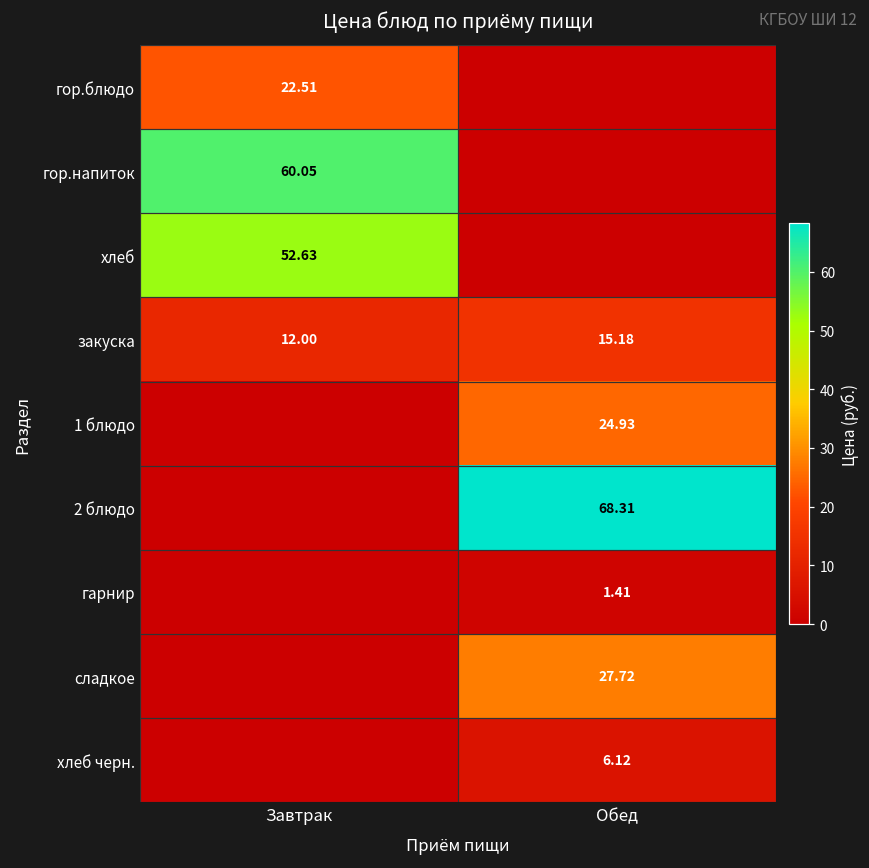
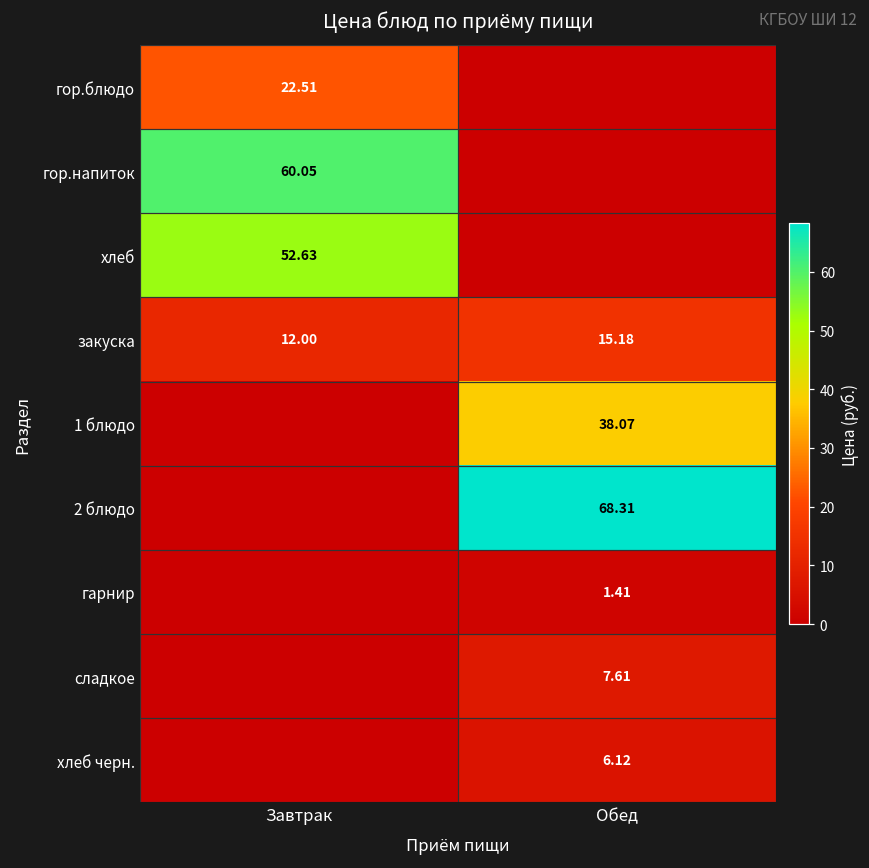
  {
    "гор.блюдо": {
      "Завтрак": 22.51
    },
    "гор.напиток": {
      "Завтрак": 60.05
    },
    "хлеб": {
      "Завтрак": 52.63
    },
    "закуска": {
      "Завтрак": 12.00,
      "Обед": 15.18
    },
    "1 блюдо": {
-     "Обед": 24.93
+     "Обед": 38.07
    },
    "2 блюдо": {
      "Обед": 68.31
    },
    "гарнир": {
      "Обед": 1.41
    },
    "сладкое": {
-     "Обед": 27.72
+     "Обед": 7.61
    },
    "хлеб черн.": {
      "Обед": 6.12
    }
  }
